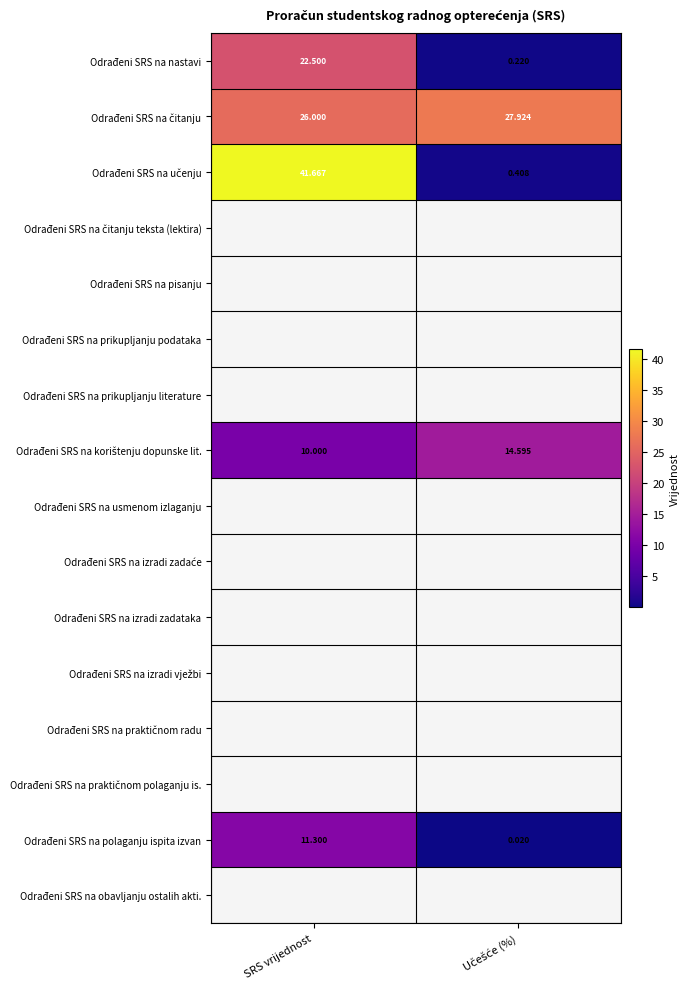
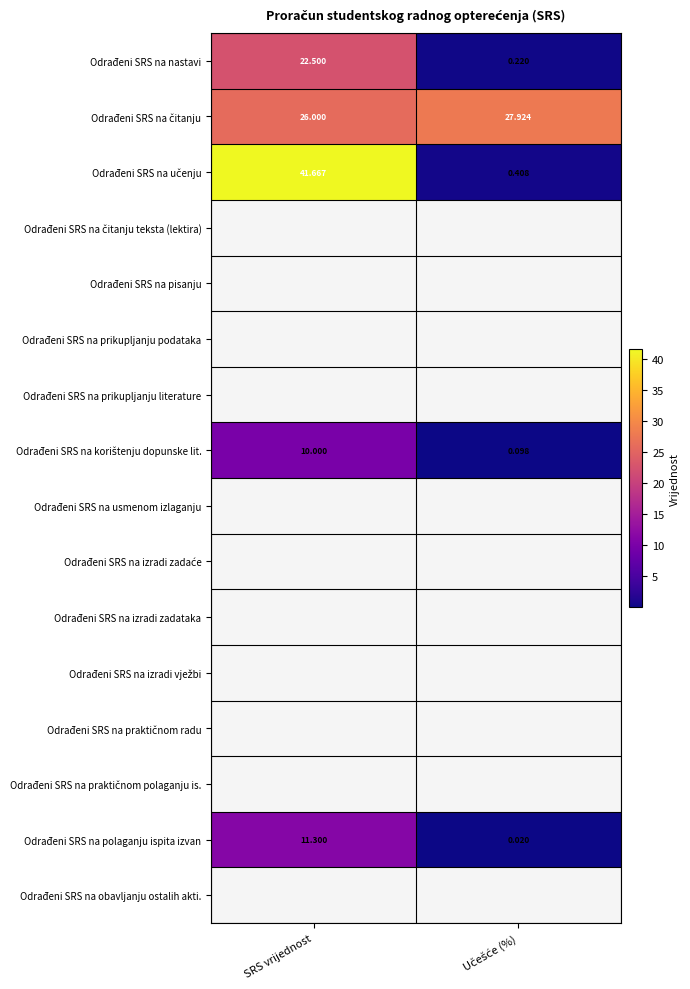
  {
    "Odrađeni SRS na nastavi": {
      "SRS vrijednost": 22.500,
      "Učešće (%)": 0.220
    },
    "Odrađeni SRS na čitanju": {
      "SRS vrijednost": 26.000,
      "Učešće (%)": 27.924
    },
    "Odrađeni SRS na učenju": {
      "SRS vrijednost": 41.667,
      "Učešće (%)": 0.408
    },
    "Odrađeni SRS na korištenju dopunske lit.": {
      "SRS vrijednost": 10.000,
-     "Učešće (%)": 14.595
+     "Učešće (%)": 0.098
    },
    "Odrađeni SRS na polaganju ispita izvan": {
      "SRS vrijednost": 11.300,
      "Učešće (%)": 0.020
    }
  }
